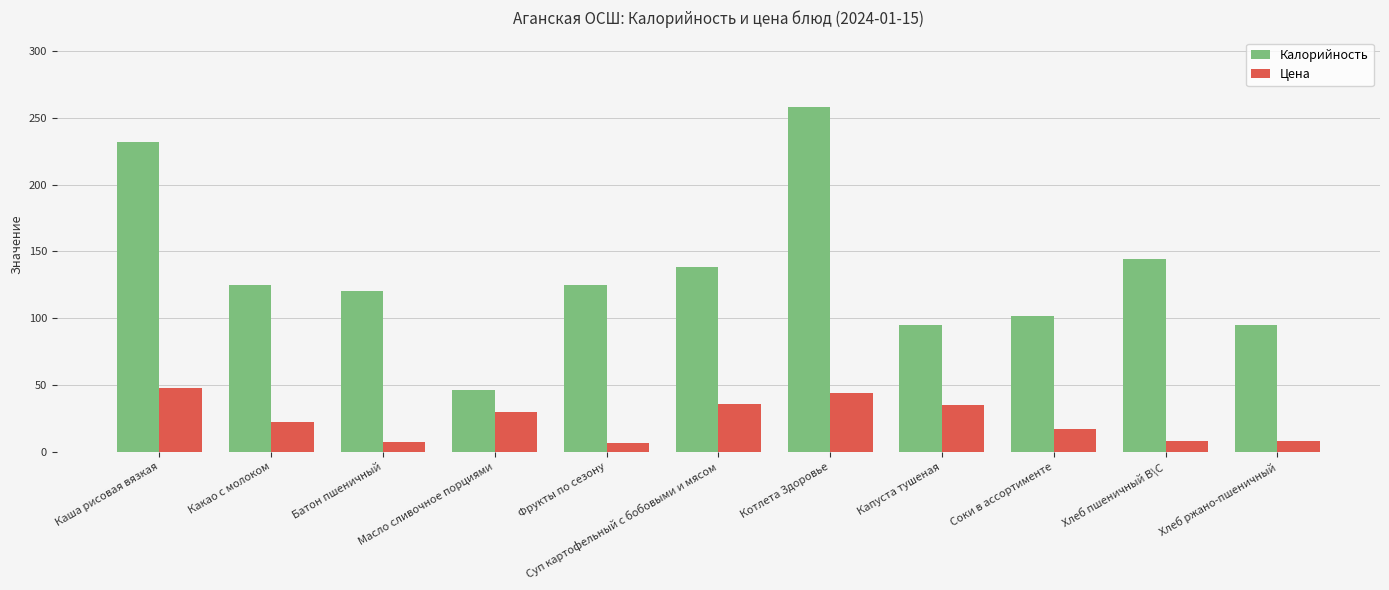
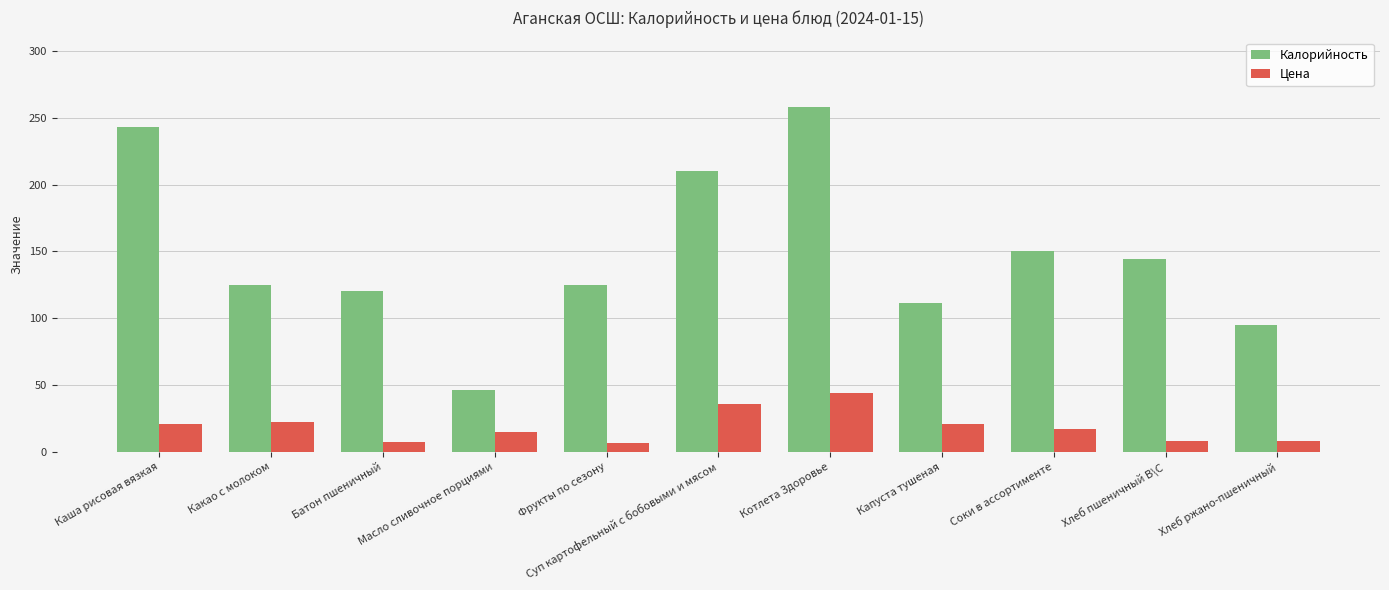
  {
    "Калорийность": {
-     "Каша рисовая вязкая": 232,
+     "Каша рисовая вязкая": 243,
      "Какао с молоком": 125,
      "Батон пшеничный": 120,
      "Масло сливочное порциями": 46,
      "Фрукты по сезону": 125,
-     "Суп картофельный с бобовыми и мясом": 138,
+     "Суп картофельный с бобовыми и мясом": 210,
      "Котлета Здоровье": 258,
-     "Капуста тушеная": 95,
-     "Соки в ассортименте": 102,
+     "Капуста тушеная": 111,
+     "Соки в ассортименте": 150,
      "Хлеб пшеничный В\\С": 144,
      "Хлеб ржано-пшеничный": 95
    },
    "Цена": {
-     "Каша рисовая вязкая": 48,
+     "Каша рисовая вязкая": 21,
      "Какао с молоком": 22,
      "Батон пшеничный": 8,
-     "Масло сливочное порциями": 30,
+     "Масло сливочное порциями": 15,
      "Фрукты по сезону": 7,
      "Суп картофельный с бобовыми и мясом": 36,
      "Котлета Здоровье": 44,
-     "Капуста тушеная": 35,
+     "Капуста тушеная": 21,
      "Соки в ассортименте": 17,
      "Хлеб пшеничный В\\С": 8,
      "Хлеб ржано-пшеничный": 8
    }
  }
